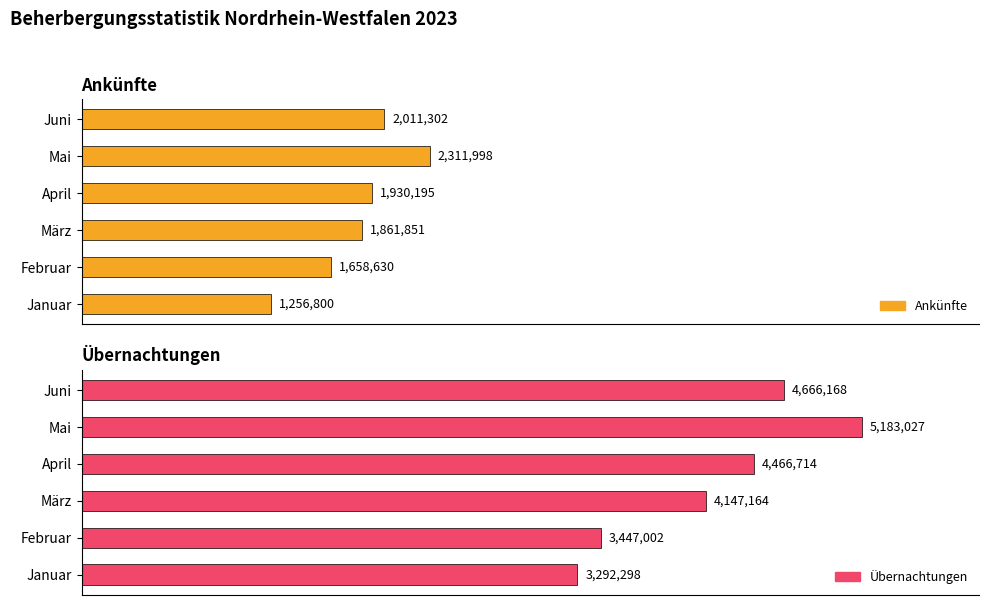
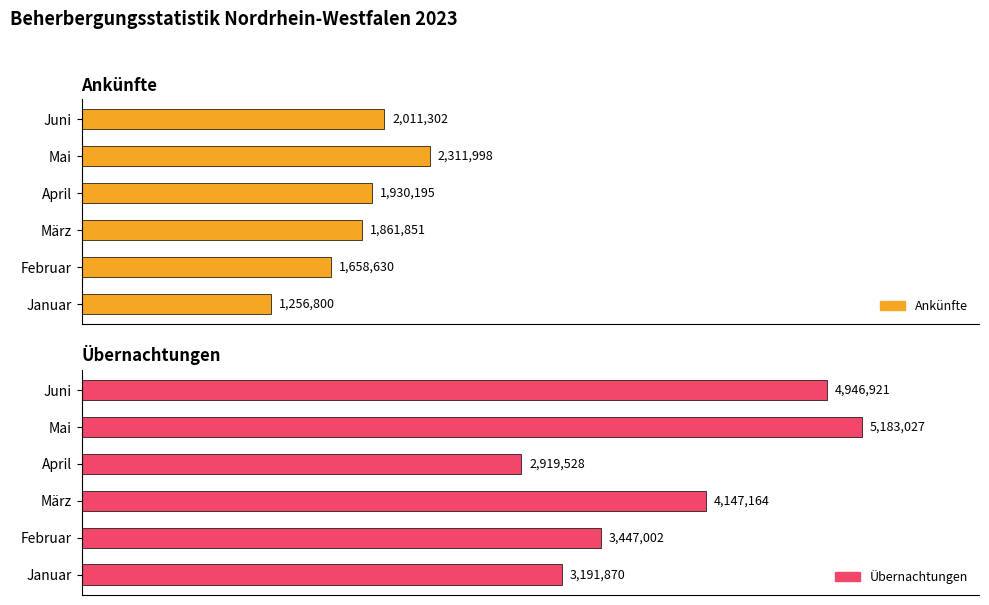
  {
    "Ankünfte": {
      "Juni": "2,011,302",
      "Mai": "2,311,998",
      "April": "1,930,195",
      "März": "1,861,851",
      "Februar": "1,658,630",
      "Januar": "1,256,800"
    },
    "Übernachtungen": {
-     "Juni": "4,666,168",
+     "Juni": "4,946,921",
      "Mai": "5,183,027",
-     "April": "4,466,714",
+     "April": "2,919,528",
      "März": "4,147,164",
      "Februar": "3,447,002",
-     "Januar": "3,292,298"
+     "Januar": "3,191,870"
    }
  }
